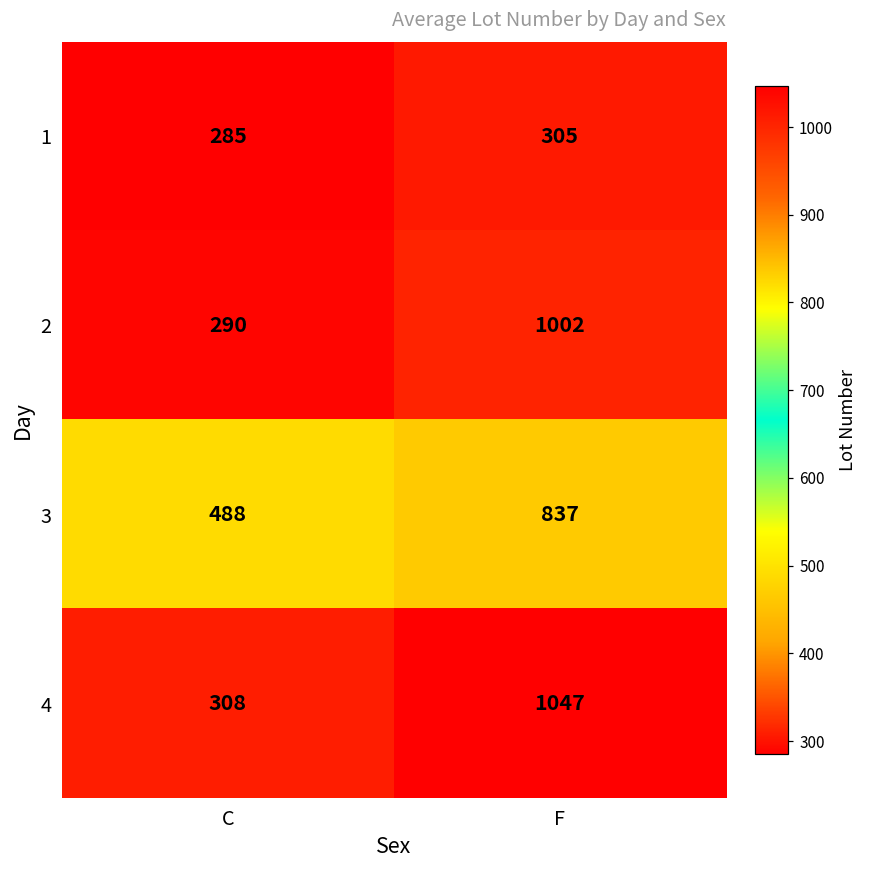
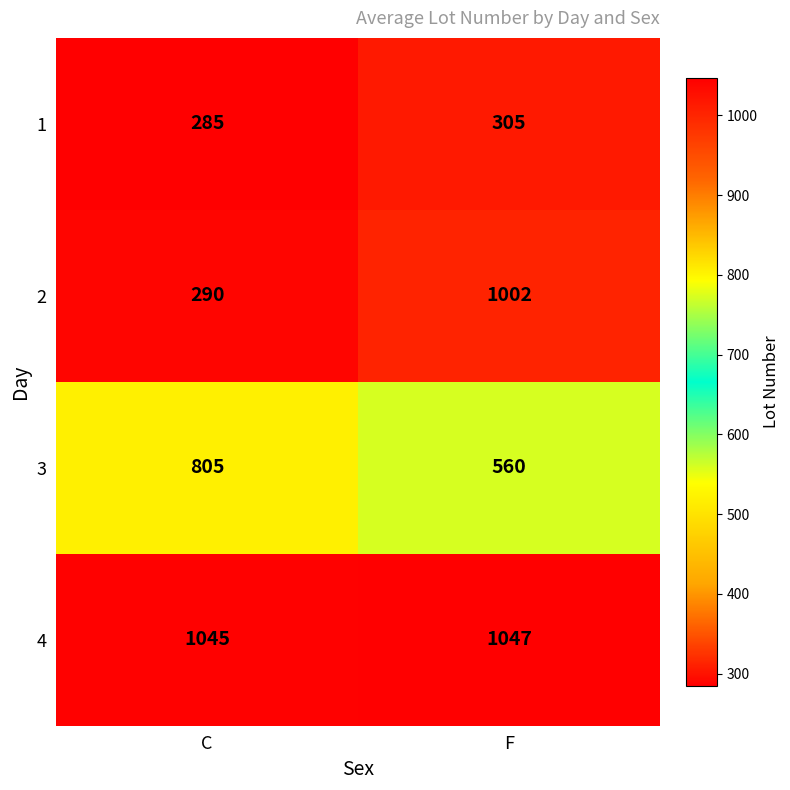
  {
    "1": {
      "C": 285,
      "F": 305
    },
    "2": {
      "C": 290,
      "F": 1002
    },
    "3": {
-     "C": 488,
-     "F": 837
+     "C": 805,
+     "F": 560
    },
    "4": {
-     "C": 308,
+     "C": 1045,
      "F": 1047
    }
  }
